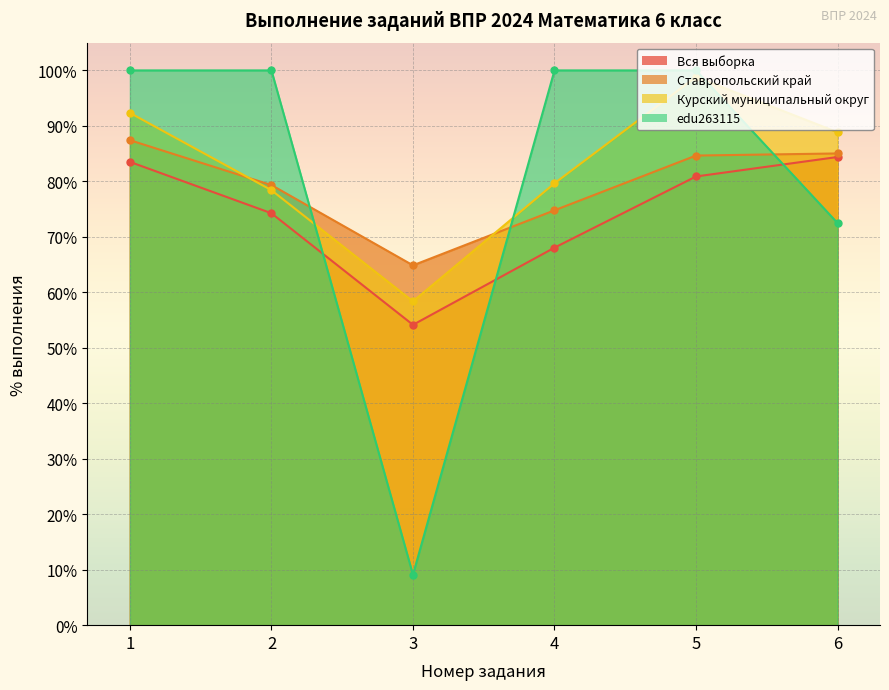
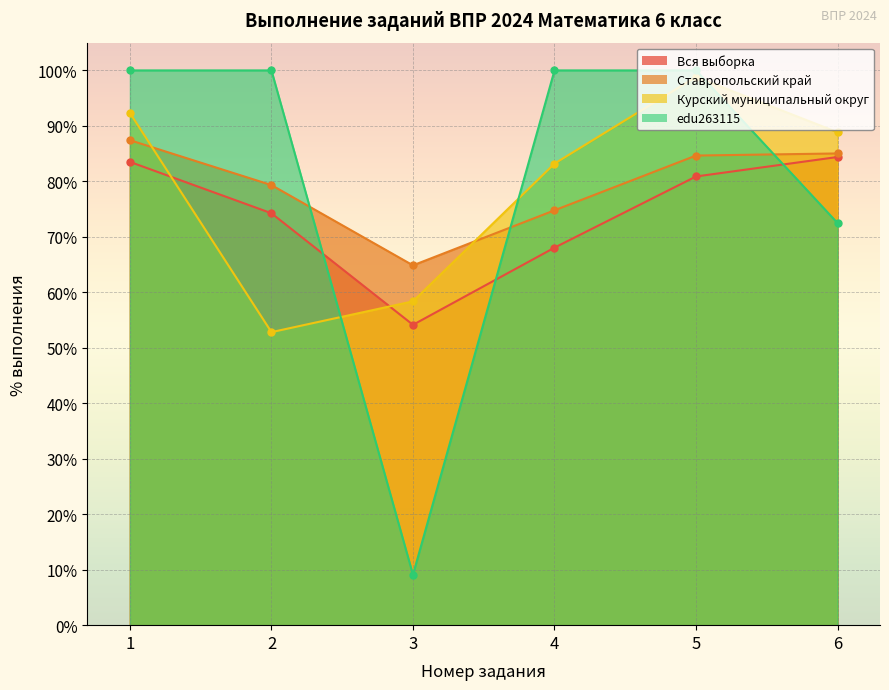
  {
    "Курский муниципальный округ": {
      "1": "92%",
-     "2": "78%",
+     "2": "53%",
      "3": "58%",
-     "4": "80%",
+     "4": "83%",
      "6": "89%"
    },
    "edu263115": {
      "1": "100%",
      "2": "100%",
      "3": "9%",
      "4": "100%",
      "6": "72%"
    }
  }
